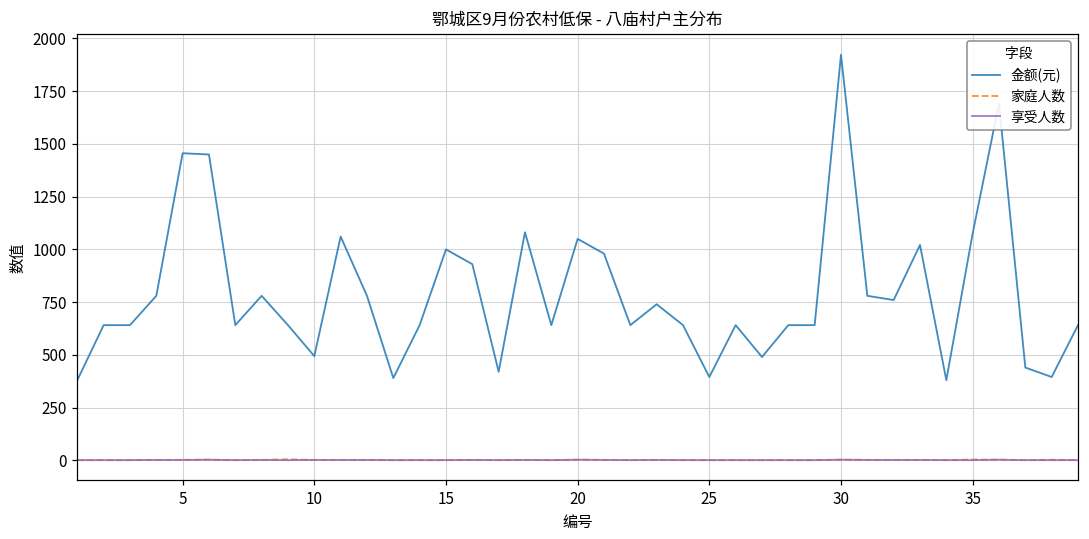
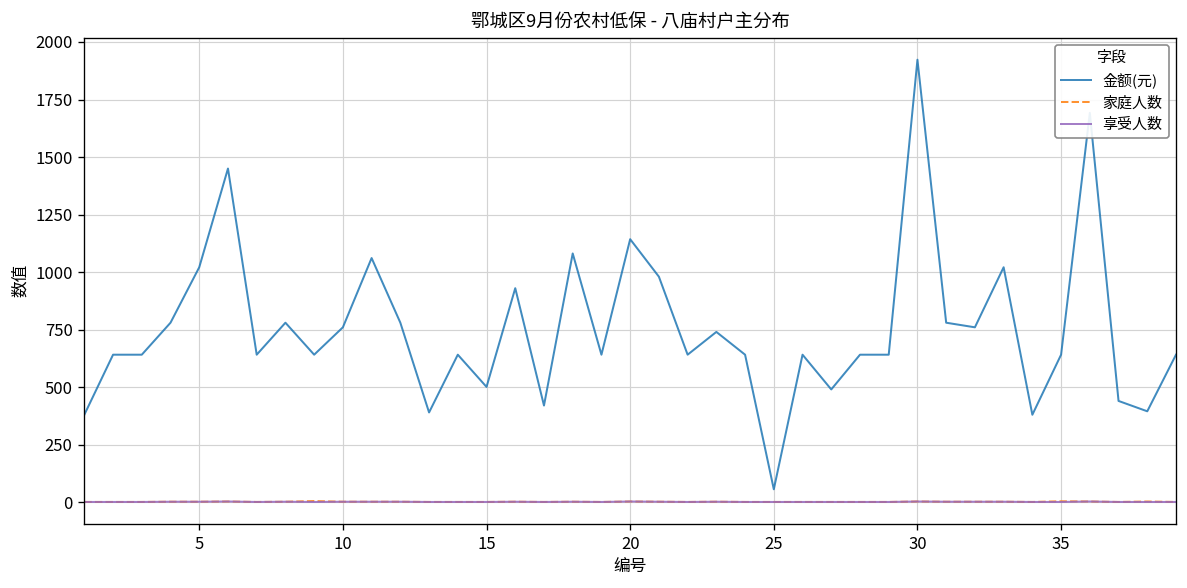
  {
    "金额(元)": {
-     "5": 1460,
-     "10": 490,
-     "15": 1000,
-     "20": 1050,
-     "25": 400,
+     "5": 1020,
+     "10": 760,
+     "15": 500,
+     "20": 1140,
+     "25": 60,
      "30": 1920,
-     "35": 1080
+     "35": 640
    },
    "享受人数": {
      "5": 0,
      "10": 0,
      "15": 0,
      "20": 0,
      "25": 0,
      "30": 0,
      "35": 0
    }
  }
